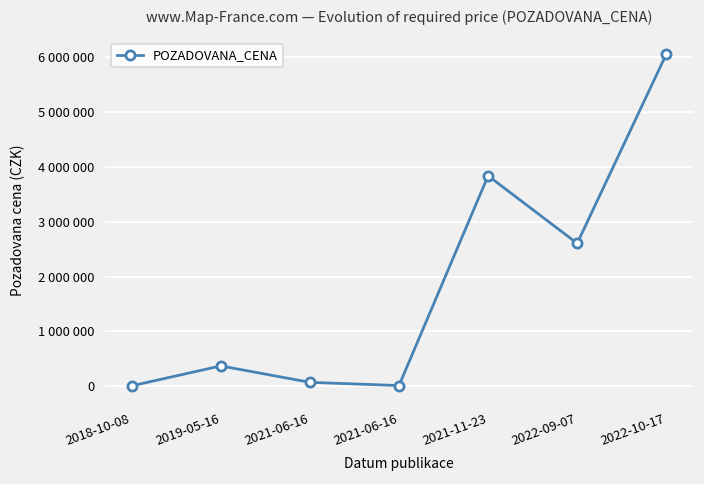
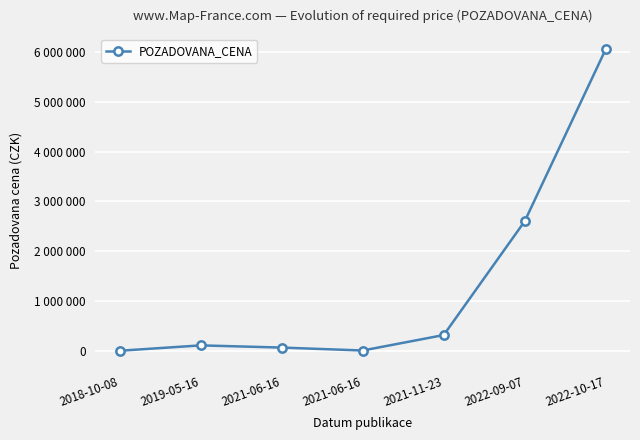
  {
    "2018-10-08": 0,
-   "2019-05-16": 400000,
-   "2021-11-23": 3800000,
+   "2019-05-16": 100000,
+   "2021-11-23": 300000,
    "2022-09-07": 2600000,
    "2022-10-17": 6100000
  }
